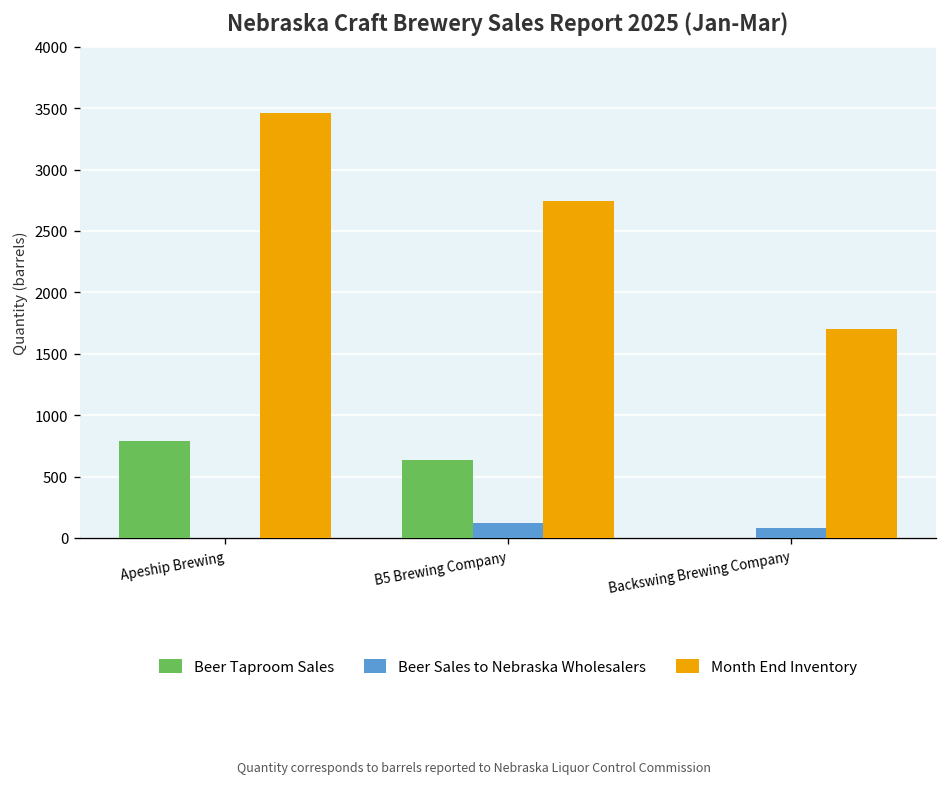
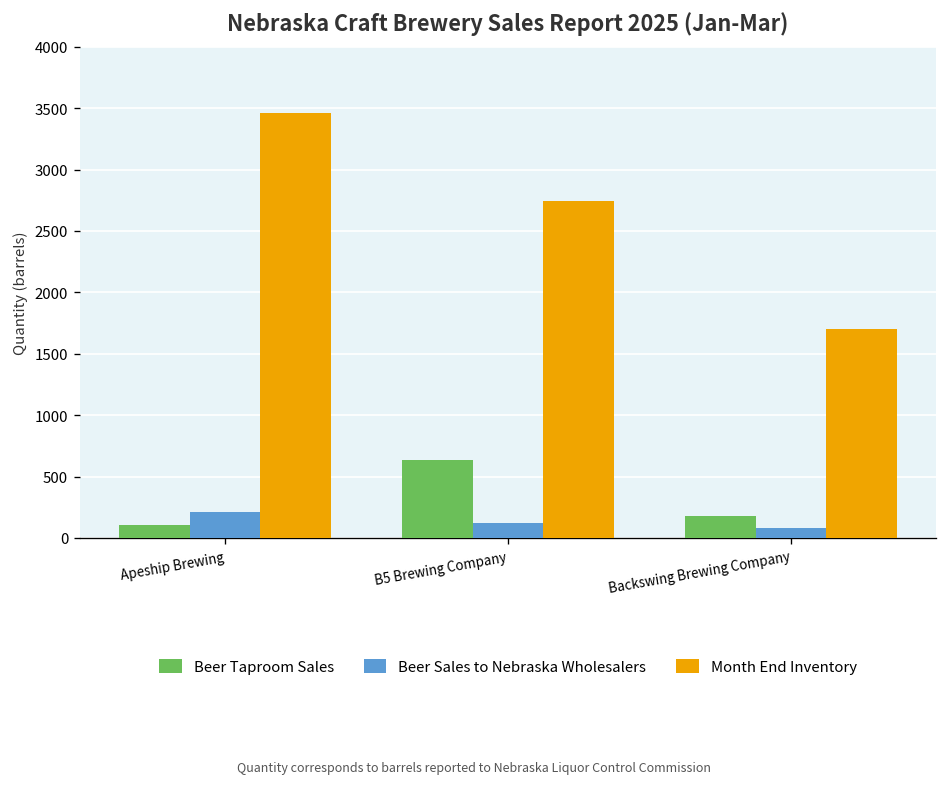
  {
    "Beer Taproom Sales": {
-     "Apeship Brewing": 790,
+     "Apeship Brewing": 110,
      "B5 Brewing Company": 640,
-     "Backswing Brewing Company": 0
+     "Backswing Brewing Company": 180
    },
    "Beer Sales to Nebraska Wholesalers": {
-     "Apeship Brewing": 0,
+     "Apeship Brewing": 210,
      "B5 Brewing Company": 130,
      "Backswing Brewing Company": 80
    },
    "Month End Inventory": {
      "Apeship Brewing": 3460,
      "B5 Brewing Company": 2750,
      "Backswing Brewing Company": 1700
    }
  }
